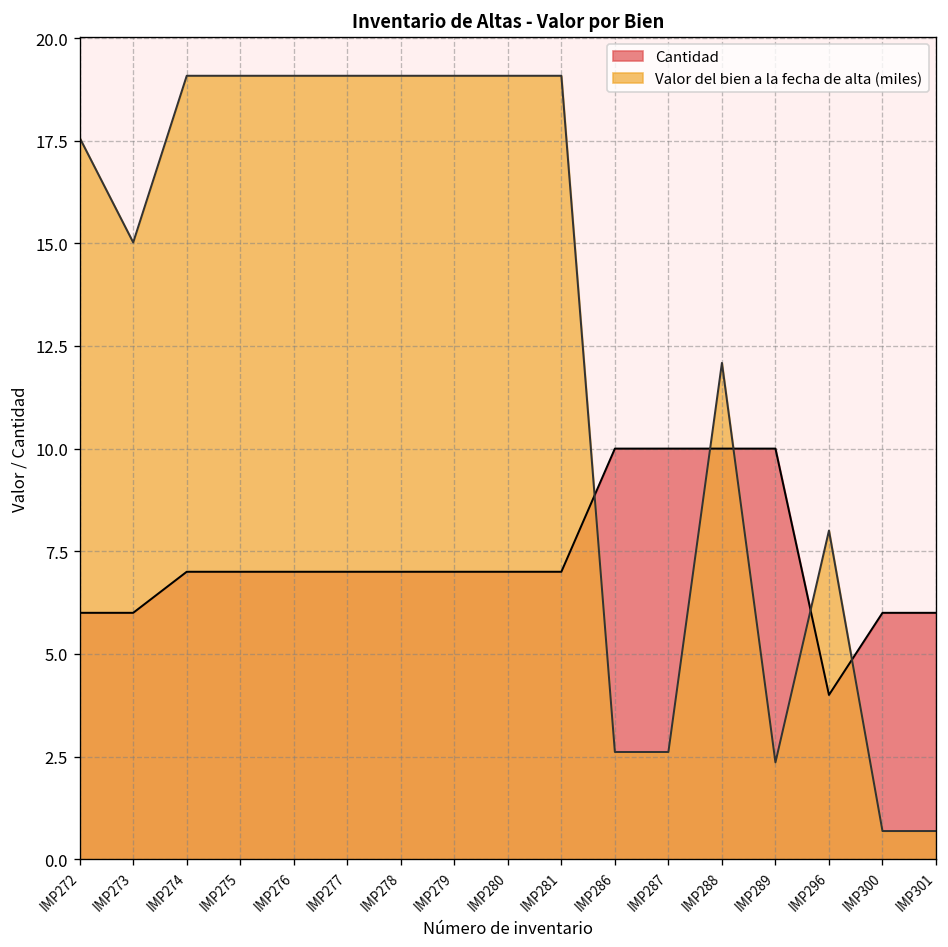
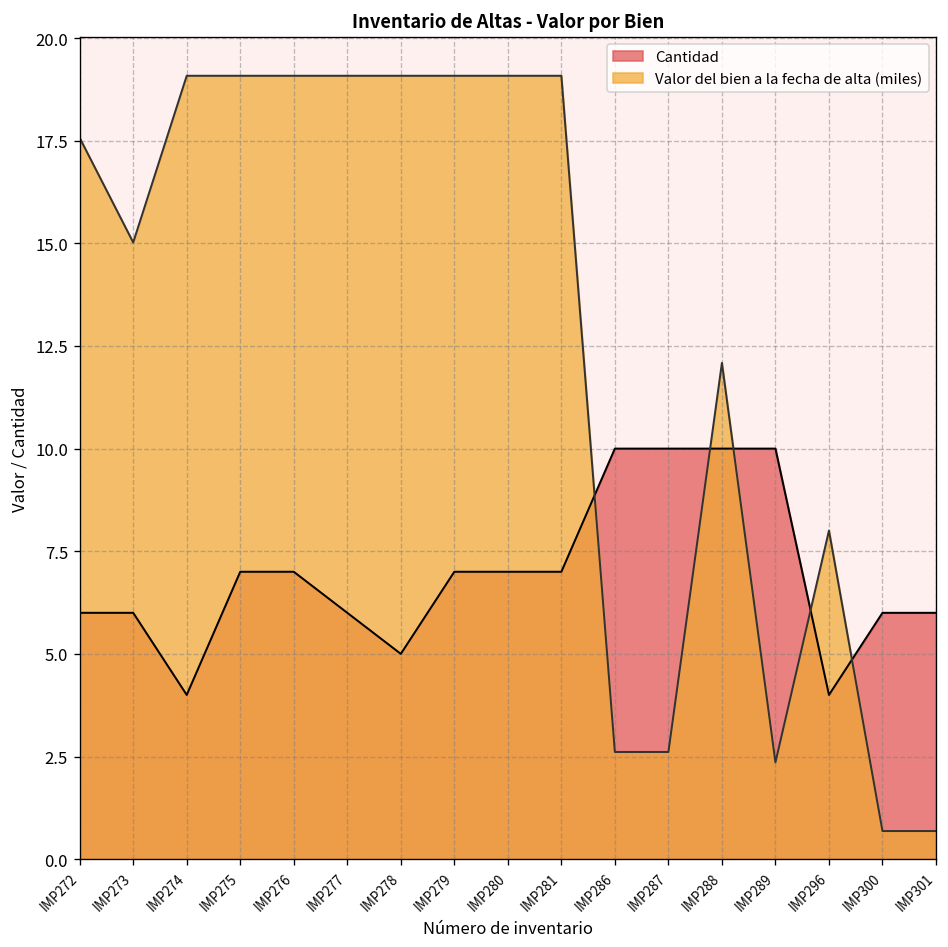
  {
    "Cantidad": {
      "IMP272": 6,
      "IMP273": 6,
-     "IMP274": 7,
+     "IMP274": 4,
      "IMP275": 7,
      "IMP276": 7,
-     "IMP277": 7,
-     "IMP278": 7,
+     "IMP277": 6,
+     "IMP278": 5,
      "IMP279": 7,
      "IMP280": 7,
      "IMP281": 7,
      "IMP286": 10,
      "IMP287": 10,
      "IMP288": 10,
      "IMP289": 10,
      "IMP296": 4,
      "IMP300": 6,
      "IMP301": 6
    },
    "Valor del bien a la fecha de alta (miles)": {
      "IMP272": 17.6,
      "IMP273": 15,
      "IMP274": 19.1,
      "IMP275": 19.1,
      "IMP276": 19.1,
      "IMP277": 19.1,
      "IMP278": 19.1,
      "IMP279": 19.1,
      "IMP280": 19.1,
      "IMP281": 19.1,
      "IMP286": 2.6,
      "IMP287": 2.6,
      "IMP288": 12.1,
      "IMP289": 2.4,
      "IMP296": 8,
      "IMP300": 0.7,
      "IMP301": 0.7
    }
  }
